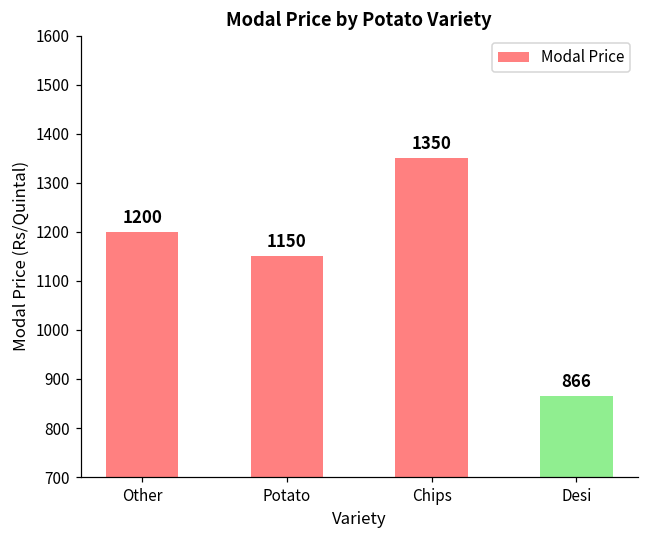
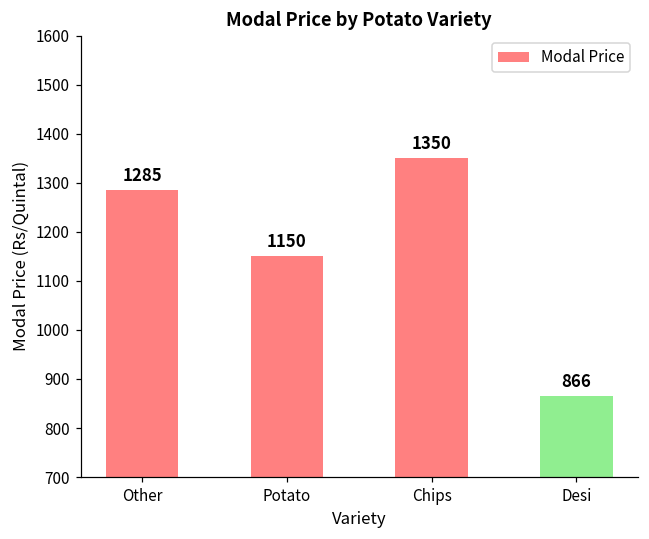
  {
-   "Other": 1200,
+   "Other": 1285,
    "Potato": 1150,
    "Chips": 1350,
    "Desi": 866
  }
